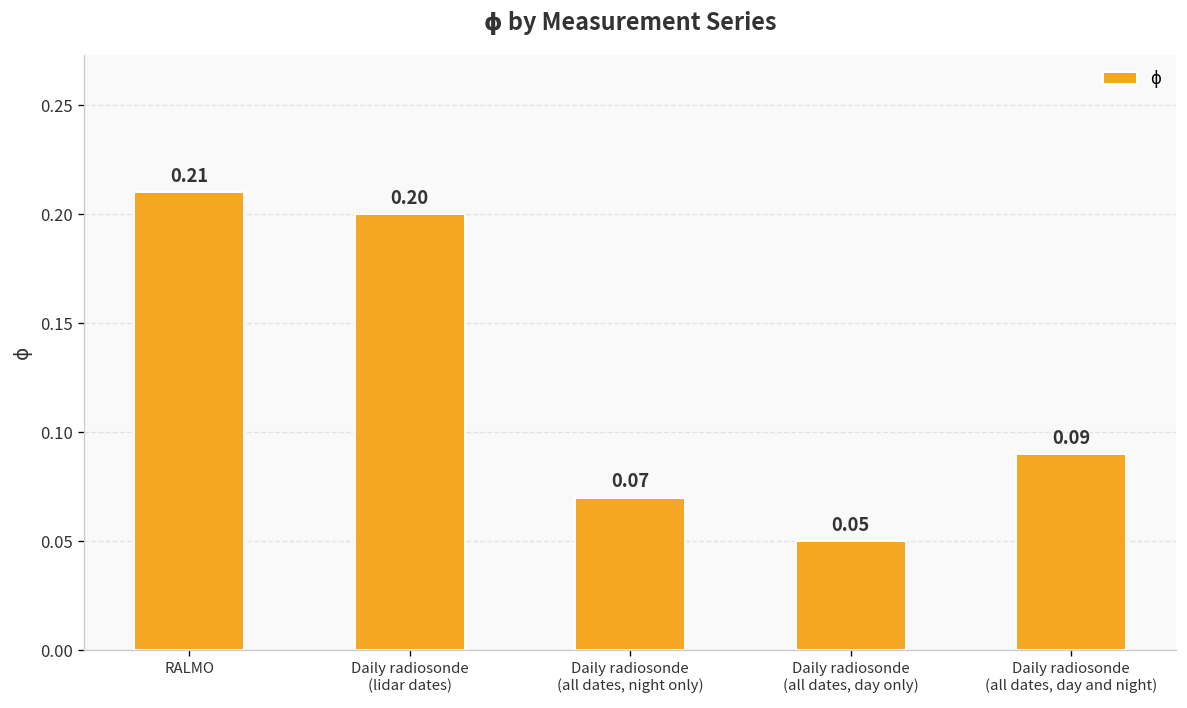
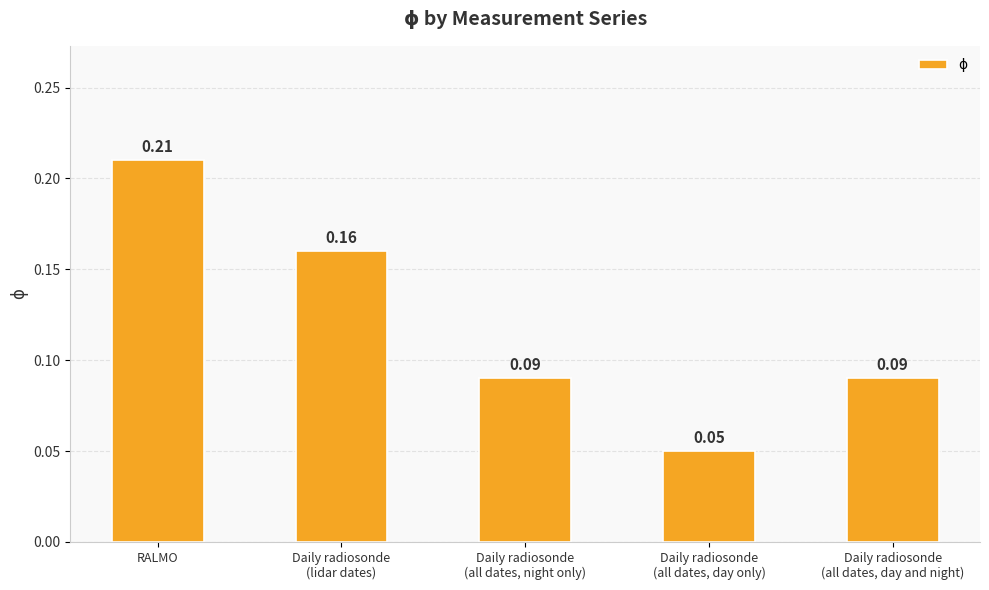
  {
    "RALMO": 0.21,
-   "Daily radiosonde (lidar dates)": 0.20,
-   "Daily radiosonde (all dates, night only)": 0.07,
+   "Daily radiosonde (lidar dates)": 0.16,
+   "Daily radiosonde (all dates, night only)": 0.09,
    "Daily radiosonde (all dates, day only)": 0.05,
    "Daily radiosonde (all dates, day and night)": 0.09
  }
